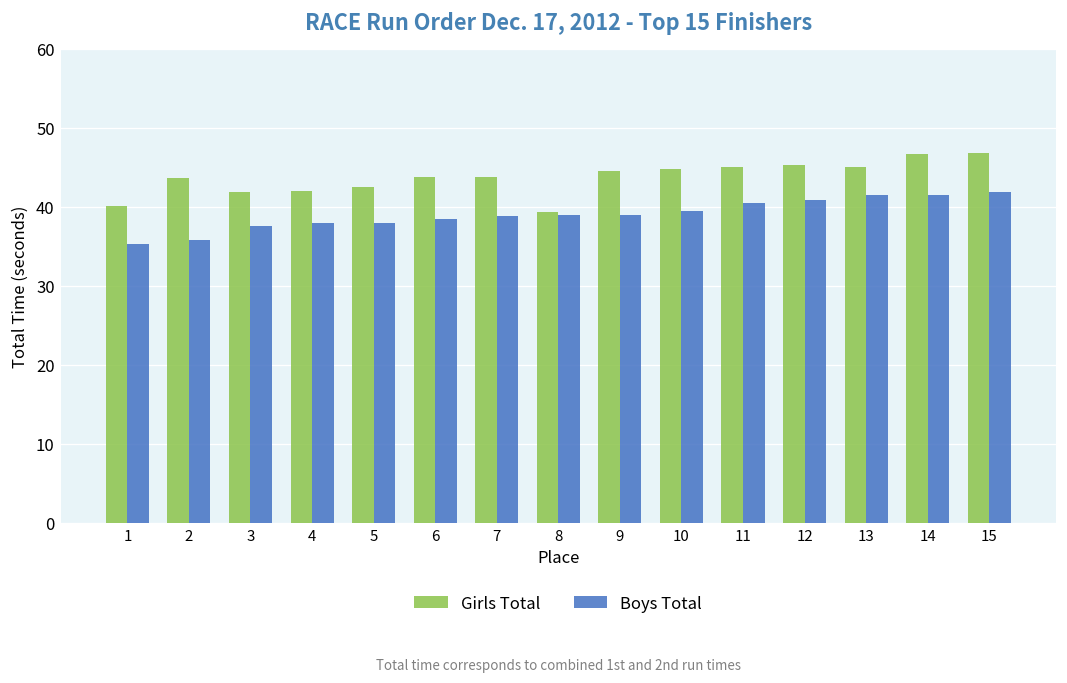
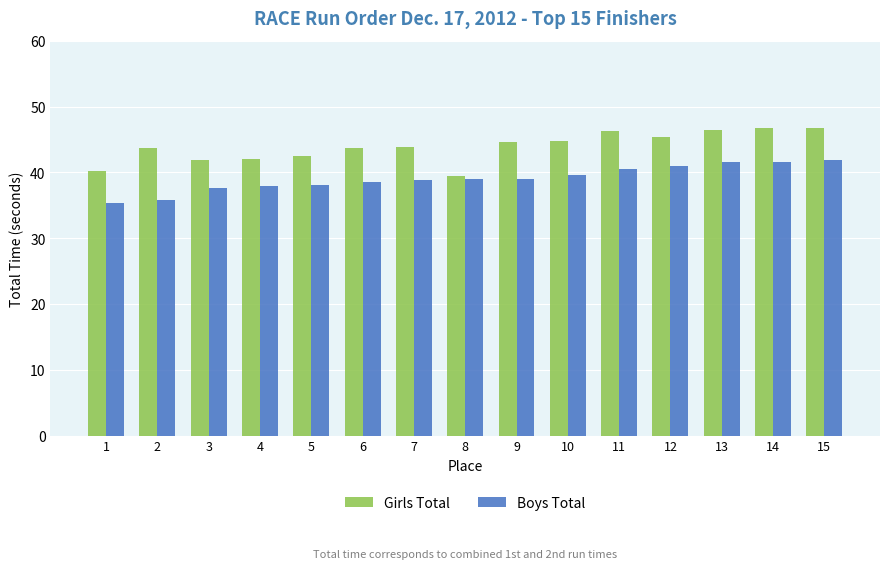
  {
    "Girls Total": {
      "1": 40,
      "2": 44,
      "3": 42,
      "4": 42,
      "5": 43,
      "6": 44,
      "7": 44,
      "8": 39,
      "9": 45,
      "10": 45,
-     "11": 45,
+     "11": 46,
      "12": 45,
-     "13": 45,
+     "13": 46,
      "14": 47,
      "15": 47
    },
    "Boys Total": {
      "1": 35,
      "2": 36,
      "3": 38,
      "4": 38,
      "5": 38,
      "6": 39,
      "7": 39,
      "8": 39,
      "9": 39,
      "10": 40,
      "11": 40,
      "12": 41,
      "13": 42,
      "14": 42,
      "15": 42
    }
  }
